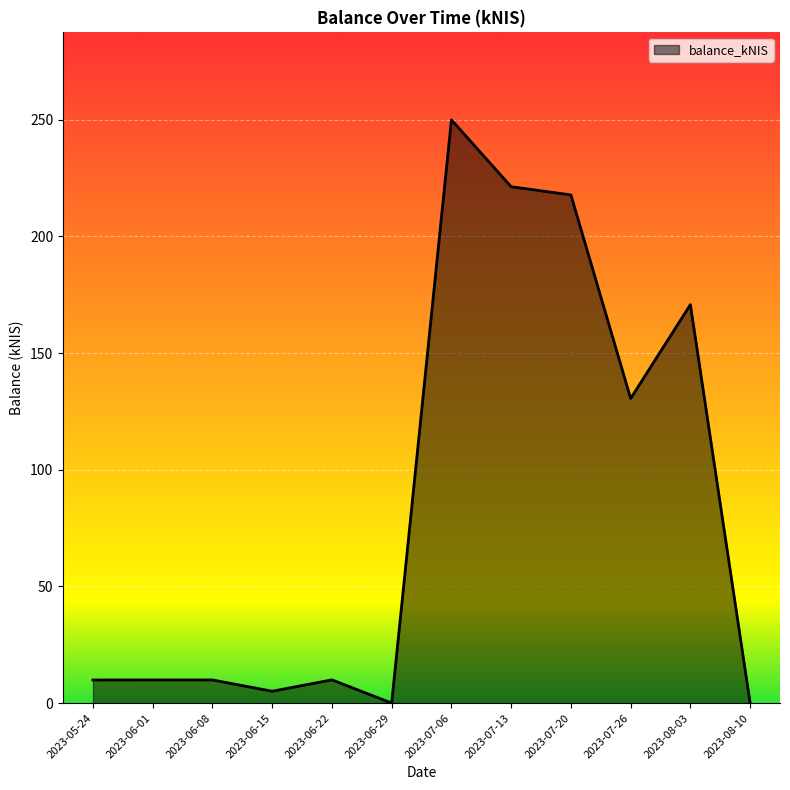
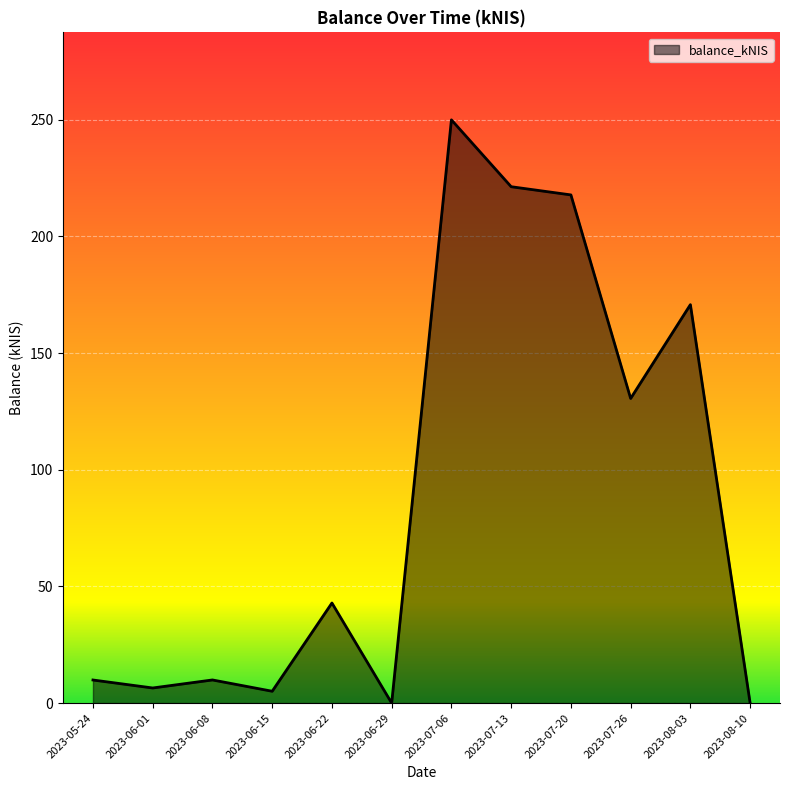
  {
    "2023-05-24": 10,
-   "2023-06-01": 10,
+   "2023-06-01": 6,
    "2023-06-08": 10,
    "2023-06-15": 5,
-   "2023-06-22": 10,
+   "2023-06-22": 43,
    "2023-06-29": 0,
    "2023-07-06": 250,
    "2023-07-13": 221,
    "2023-07-20": 218,
    "2023-07-26": 131,
    "2023-08-03": 171,
    "2023-08-10": 0
  }
